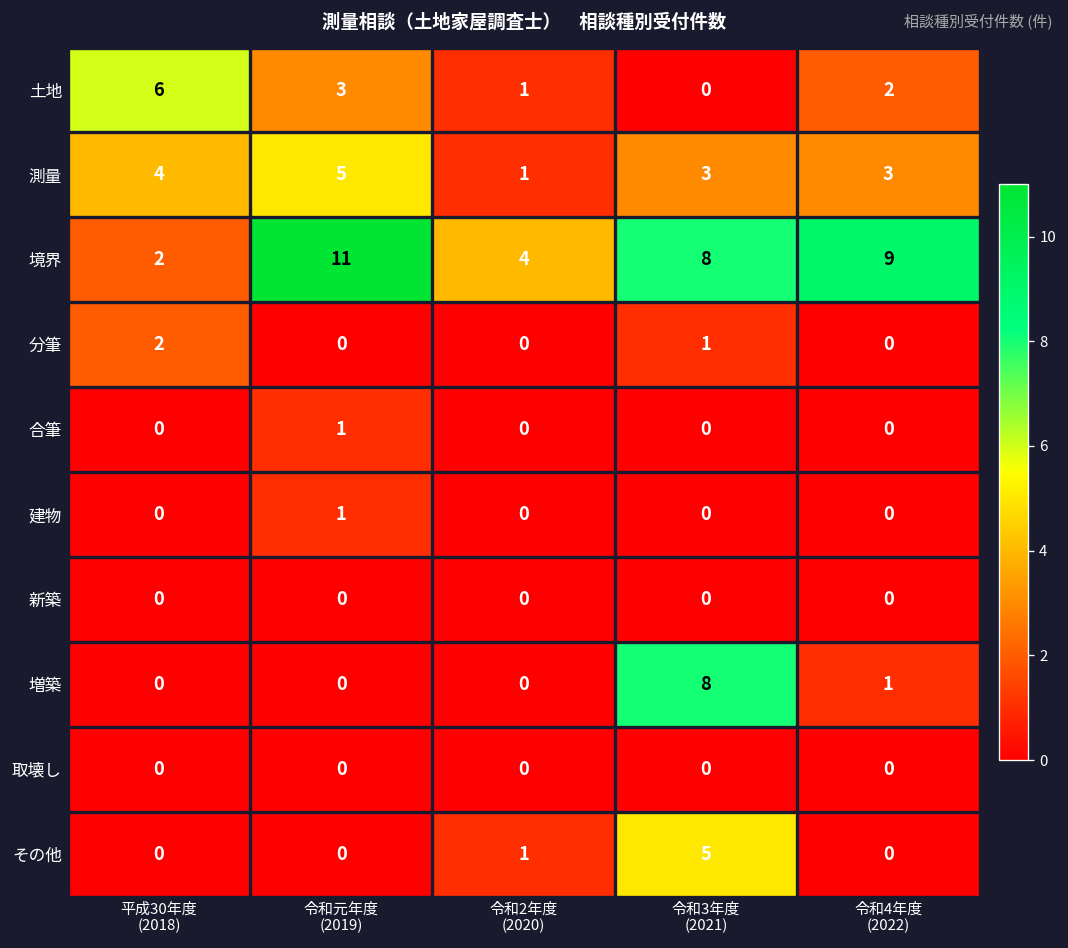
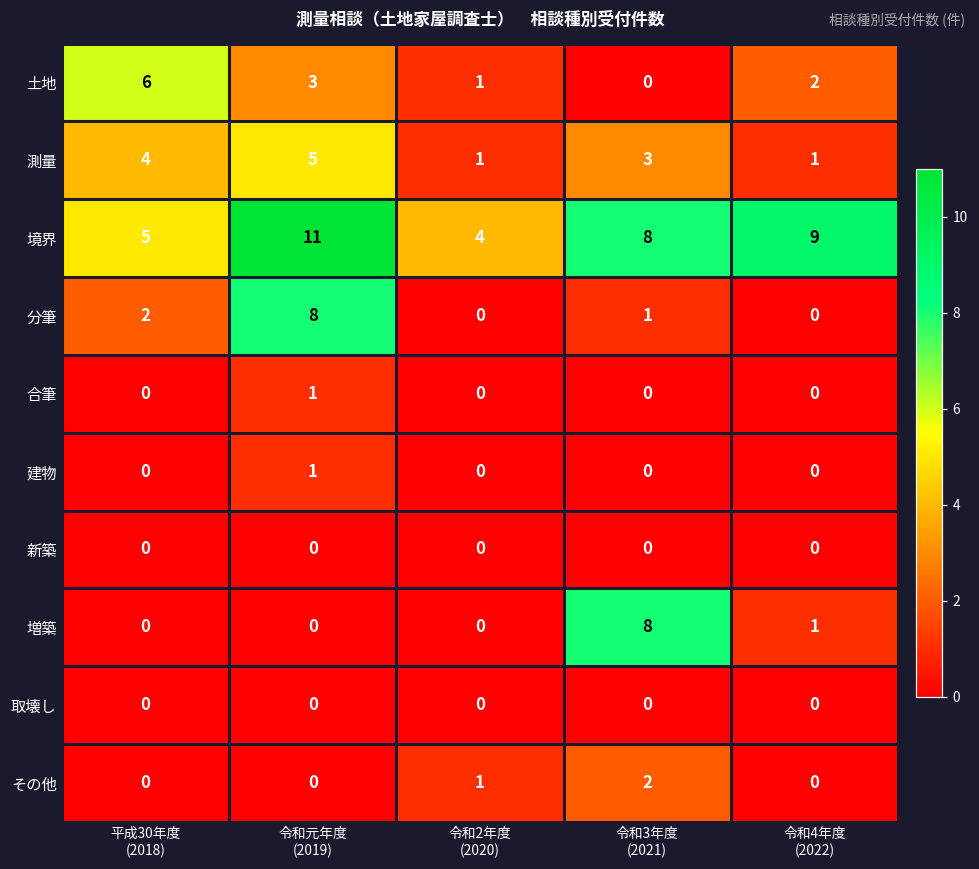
  {
    "土地": {
      "平成30年度 (2018)": 6,
      "令和元年度 (2019)": 3,
      "令和2年度 (2020)": 1,
      "令和3年度 (2021)": 0,
      "令和4年度 (2022)": 2
    },
    "測量": {
      "平成30年度 (2018)": 4,
      "令和元年度 (2019)": 5,
      "令和2年度 (2020)": 1,
      "令和3年度 (2021)": 3,
-     "令和4年度 (2022)": 3
+     "令和4年度 (2022)": 1
    },
    "境界": {
-     "平成30年度 (2018)": 2,
+     "平成30年度 (2018)": 5,
      "令和元年度 (2019)": 11,
      "令和2年度 (2020)": 4,
      "令和3年度 (2021)": 8,
      "令和4年度 (2022)": 9
    },
    "分筆": {
      "平成30年度 (2018)": 2,
-     "令和元年度 (2019)": 0,
+     "令和元年度 (2019)": 8,
      "令和2年度 (2020)": 0,
      "令和3年度 (2021)": 1,
      "令和4年度 (2022)": 0
    },
    "合筆": {
      "平成30年度 (2018)": 0,
      "令和元年度 (2019)": 1,
      "令和2年度 (2020)": 0,
      "令和3年度 (2021)": 0,
      "令和4年度 (2022)": 0
    },
    "建物": {
      "平成30年度 (2018)": 0,
      "令和元年度 (2019)": 1,
      "令和2年度 (2020)": 0,
      "令和3年度 (2021)": 0,
      "令和4年度 (2022)": 0
    },
    "新築": {
      "平成30年度 (2018)": 0,
      "令和元年度 (2019)": 0,
      "令和2年度 (2020)": 0,
      "令和3年度 (2021)": 0,
      "令和4年度 (2022)": 0
    },
    "増築": {
      "平成30年度 (2018)": 0,
      "令和元年度 (2019)": 0,
      "令和2年度 (2020)": 0,
      "令和3年度 (2021)": 8,
      "令和4年度 (2022)": 1
    },
    "取壊し": {
      "平成30年度 (2018)": 0,
      "令和元年度 (2019)": 0,
      "令和2年度 (2020)": 0,
      "令和3年度 (2021)": 0,
      "令和4年度 (2022)": 0
    },
    "その他": {
      "平成30年度 (2018)": 0,
      "令和元年度 (2019)": 0,
      "令和2年度 (2020)": 1,
-     "令和3年度 (2021)": 5,
+     "令和3年度 (2021)": 2,
      "令和4年度 (2022)": 0
    }
  }
